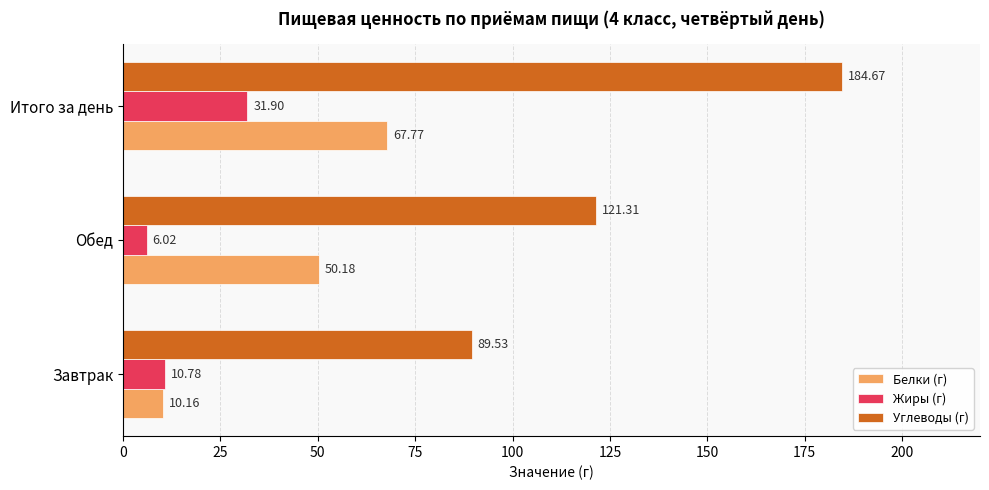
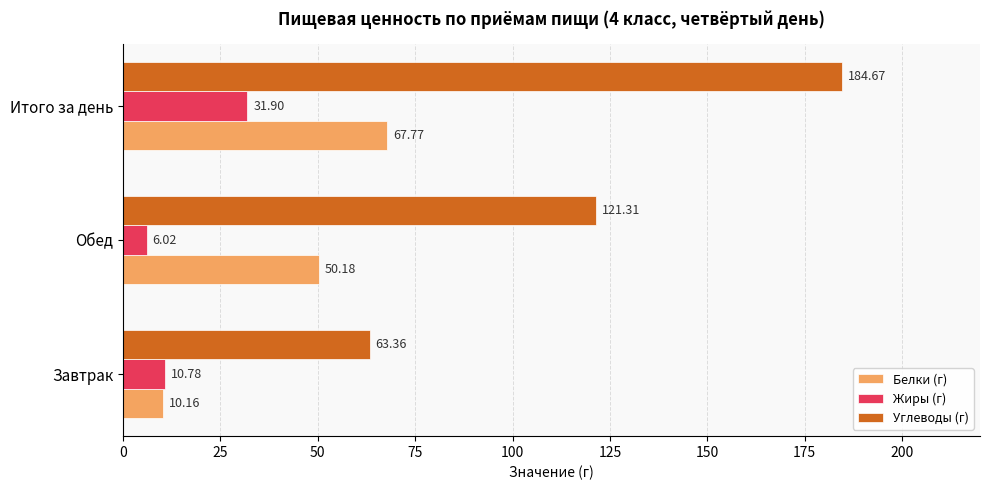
  {
    "Белки (г)": {
      "Итого за день": 67.77,
      "Обед": 50.18,
      "Завтрак": 10.16
    },
    "Жиры (г)": {
      "Итого за день": 31.90,
      "Обед": 6.02,
      "Завтрак": 10.78
    },
    "Углеводы (г)": {
      "Итого за день": 184.67,
      "Обед": 121.31,
-     "Завтрак": 89.53
+     "Завтрак": 63.36
    }
  }
